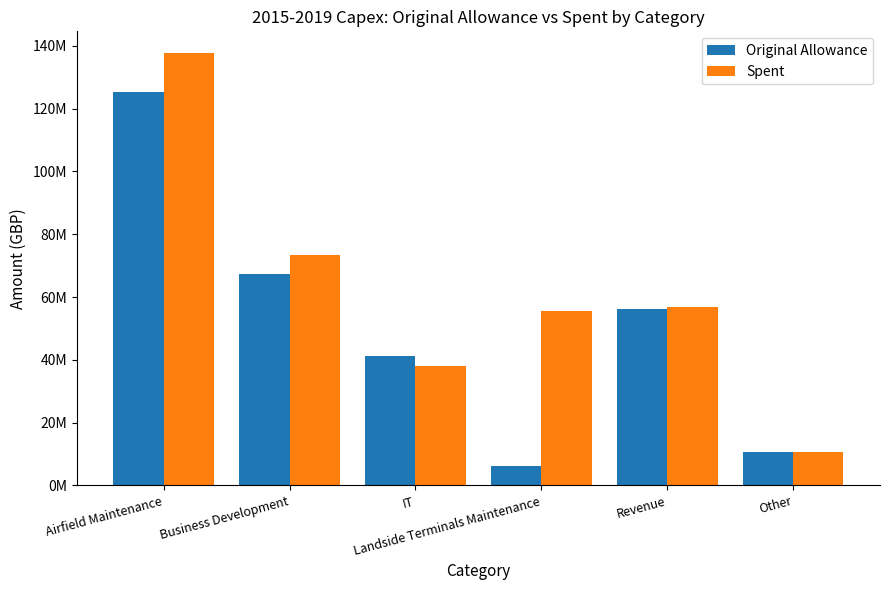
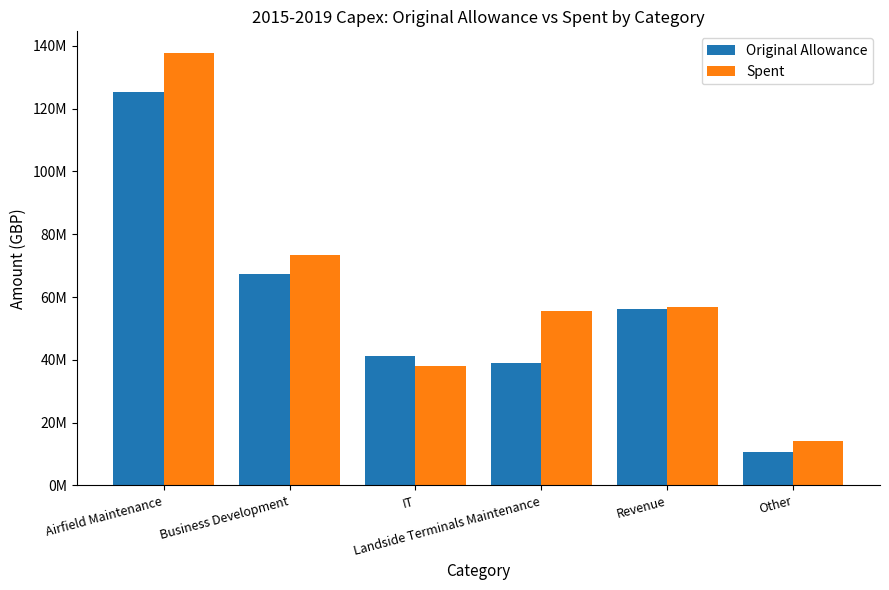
  {
    "Original Allowance": {
      "Airfield Maintenance": 125000000,
      "Business Development": 67000000,
      "IT": 41000000,
-     "Landside Terminals Maintenance": 6000000,
+     "Landside Terminals Maintenance": 39000000,
      "Revenue": 56000000,
      "Other": 11000000
    },
    "Spent": {
      "Airfield Maintenance": 138000000,
      "Business Development": 73000000,
      "IT": 38000000,
      "Landside Terminals Maintenance": 56000000,
      "Revenue": 57000000,
-     "Other": 11000000
+     "Other": 14000000
    }
  }
